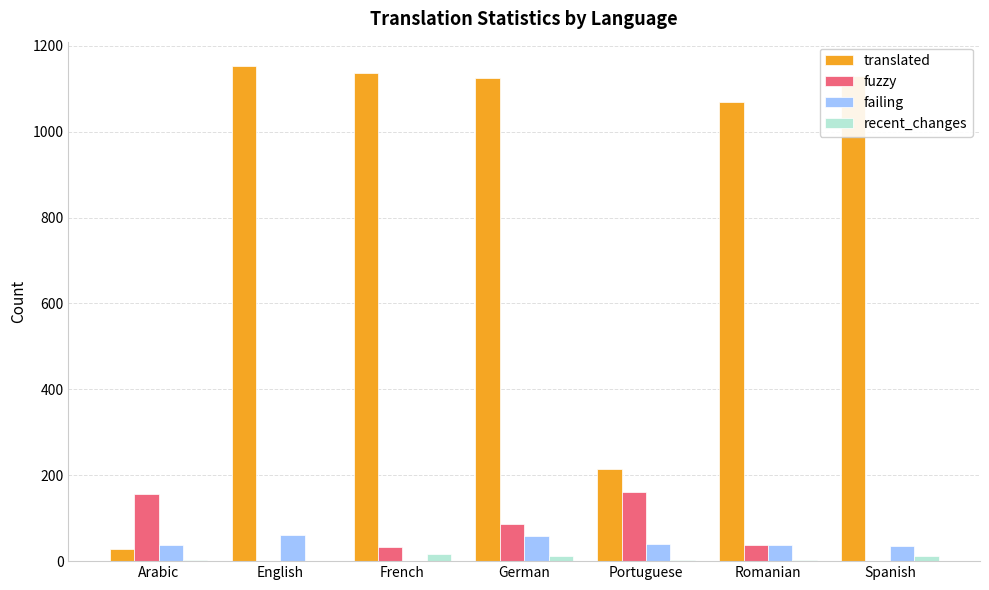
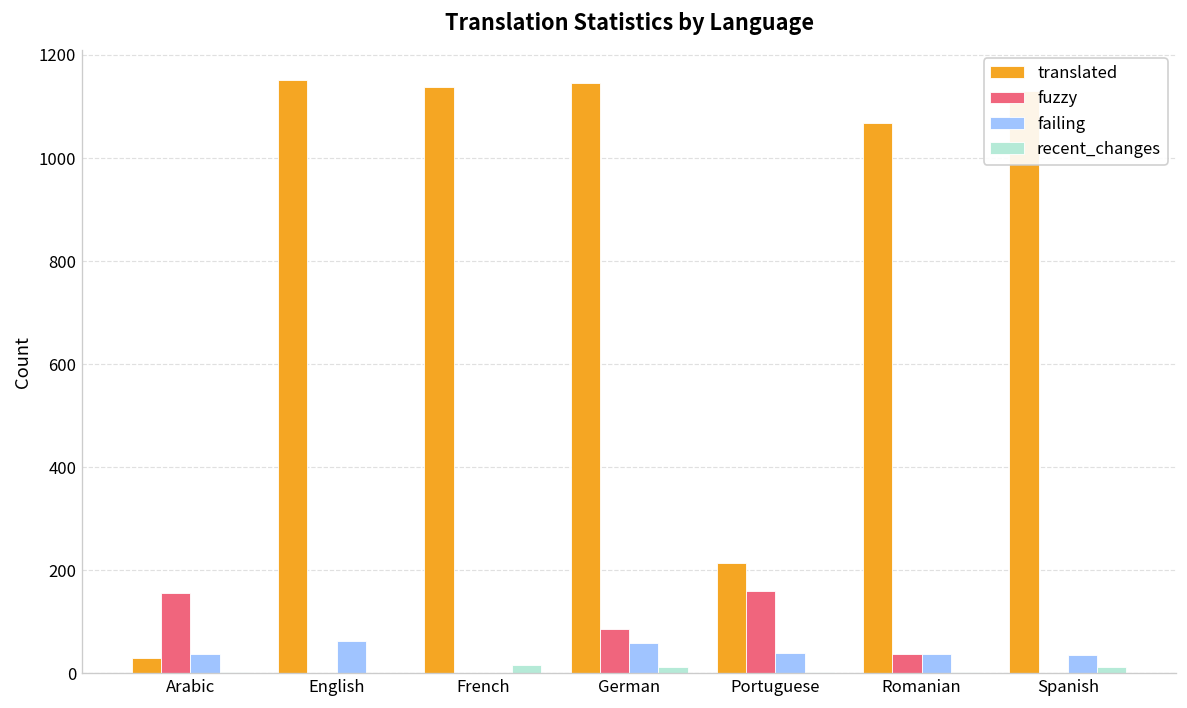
  {
    "translated": {
      "Arabic": 30,
      "English": 1150,
      "French": 1140,
-     "German": 1130,
+     "German": 1150,
      "Portuguese": 220,
      "Romanian": 1070
    },
    "fuzzy": {
      "Arabic": 160,
      "English": 0,
-     "French": 30,
+     "French": 0,
      "German": 90,
      "Portuguese": 160,
      "Romanian": 40,
      "Spanish": 0
    }
  }
